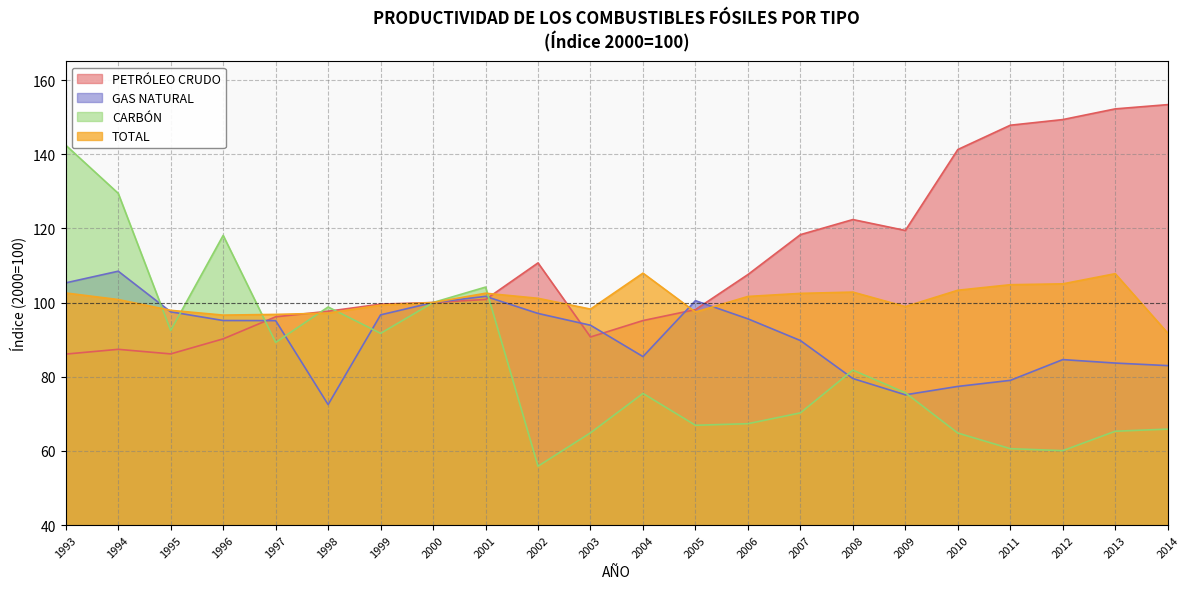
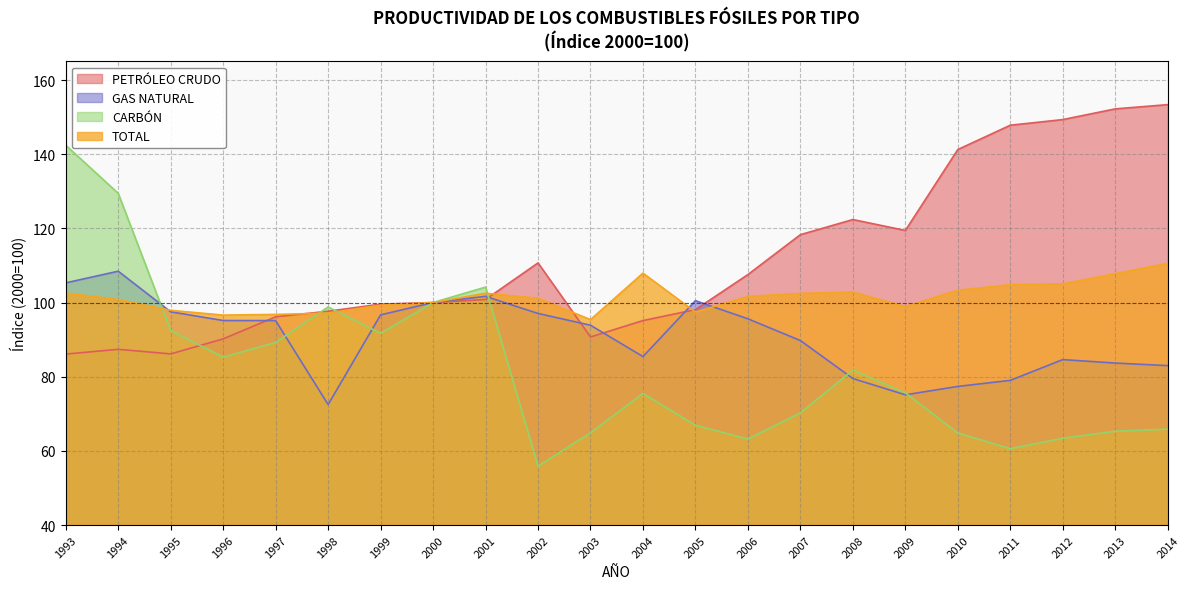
  {
    "PETRÓLEO CRUDO": {
      "1993": 86,
      "1994": 87,
      "1995": 86,
      "1996": 90,
      "2001": 101,
      "2002": 111,
      "2003": 91,
      "2004": 95,
      "2006": 108,
      "2007": 118,
      "2008": 122,
      "2009": 119,
      "2010": 141,
      "2011": 148,
      "2012": 149,
      "2013": 152,
      "2014": 153
    },
    "GAS NATURAL": {
      "1993": 105,
      "1994": 108,
      "1996": 95,
      "1997": 95,
      "1998": 72,
      "1999": 97,
      "2001": 102,
      "2002": 97,
      "2003": 94,
      "2004": 85,
      "2005": 101,
      "2006": 96,
      "2007": 90,
      "2008": 80,
      "2010": 77,
      "2011": 79,
      "2012": 85,
      "2013": 84,
      "2014": 83
    },
    "CARBÓN": {
      "1993": 142,
      "1994": 129,
      "1995": 92,
-     "1996": 118,
+     "1996": 85,
      "1997": 89,
      "1998": 99,
      "1999": 92,
      "2001": 104,
      "2002": 56,
      "2003": 65,
      "2004": 75,
      "2005": 67,
-     "2006": 67,
+     "2006": 63,
      "2007": 70,
      "2008": 82,
      "2010": 65,
      "2011": 61,
-     "2012": 60,
+     "2012": 63,
      "2013": 65,
      "2014": 66
    },
    "TOTAL": {
      "1993": 103,
      "1994": 101,
      "1996": 97,
      "2001": 103,
      "2002": 101,
-     "2003": 98,
+     "2003": 95,
      "2004": 108,
      "2006": 102,
      "2007": 102,
      "2008": 103,
      "2009": 99,
      "2010": 103,
      "2011": 105,
      "2012": 105,
      "2013": 108,
-     "2014": 92
+     "2014": 111
    }
  }
